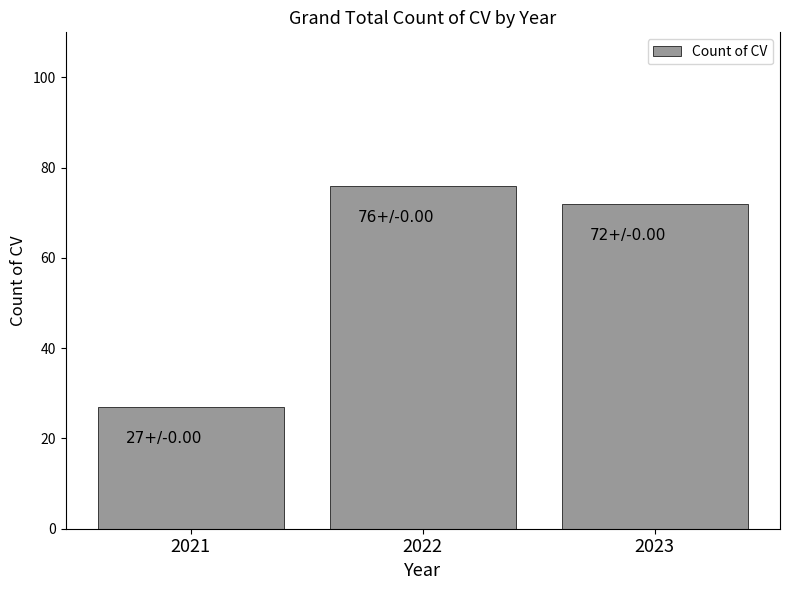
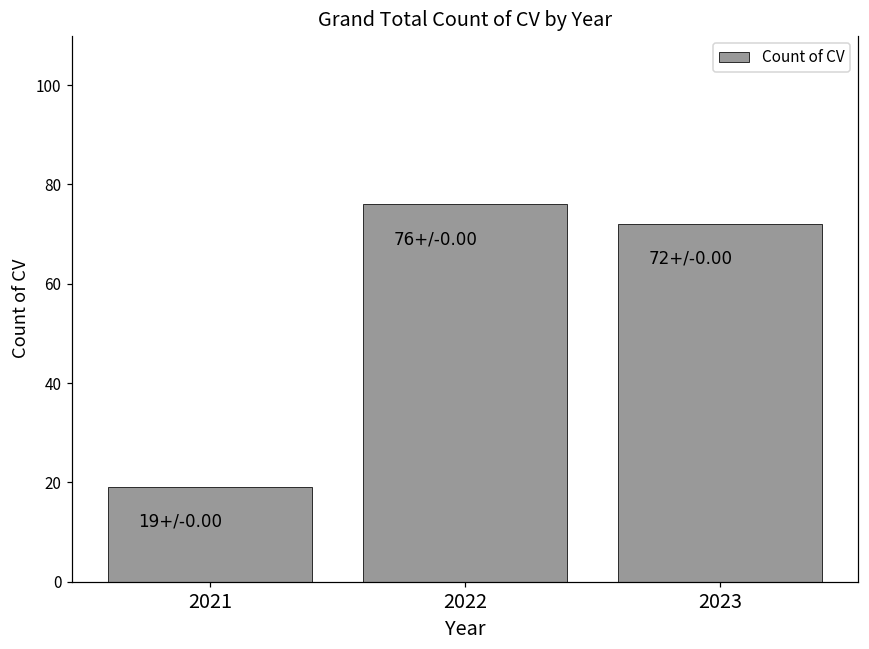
  {
-   "2021": "27+/",
+   "2021": "19+/",
    "2022": "76+/",
    "2023": "72+/"
  }
